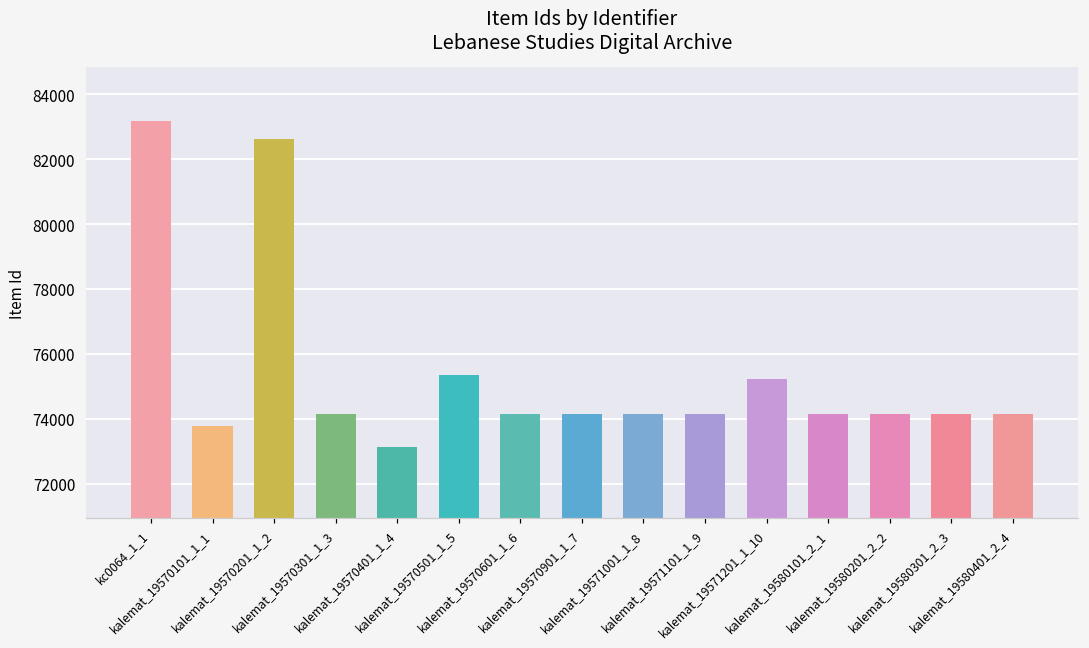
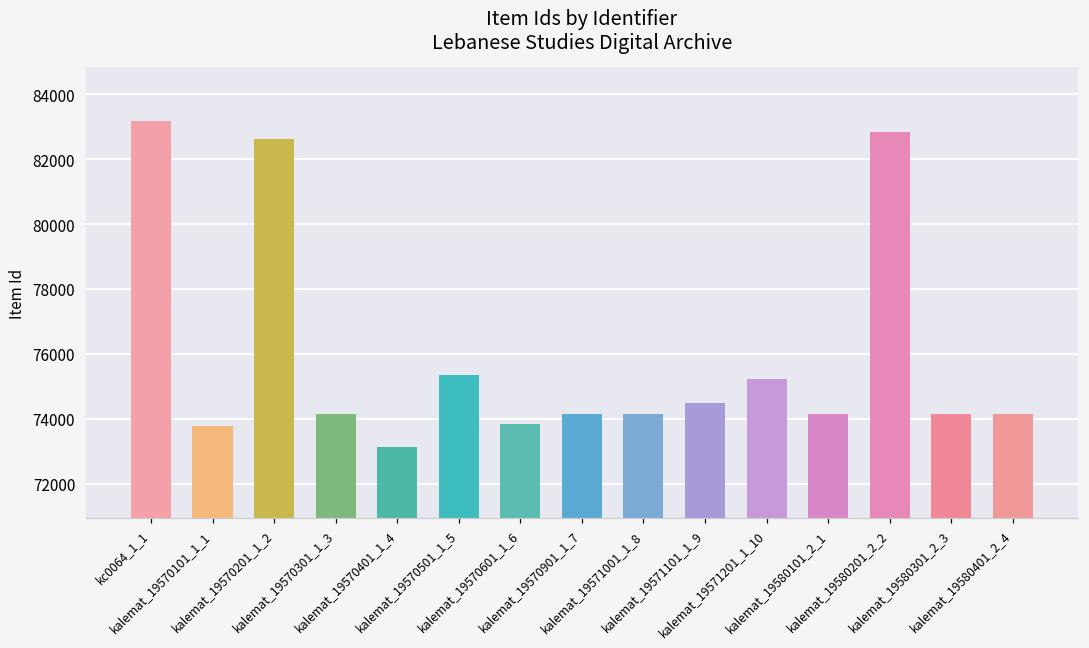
  {
    "kc0064_1_1": 83200,
    "kalemat_19570101_1_1": 73800,
    "kalemat_19570201_1_2": 82600,
    "kalemat_19570301_1_3": 74200,
    "kalemat_19570401_1_4": 73100,
    "kalemat_19570501_1_5": 75400,
-   "kalemat_19570601_1_6": 74100,
+   "kalemat_19570601_1_6": 73800,
    "kalemat_19570901_1_7": 74100,
    "kalemat_19571001_1_8": 74100,
-   "kalemat_19571101_1_9": 74100,
+   "kalemat_19571101_1_9": 74500,
    "kalemat_19571201_1_10": 75200,
    "kalemat_19580101_2_1": 74100,
-   "kalemat_19580201_2_2": 74100,
+   "kalemat_19580201_2_2": 82800,
    "kalemat_19580301_2_3": 74100,
    "kalemat_19580401_2_4": 74100
  }
